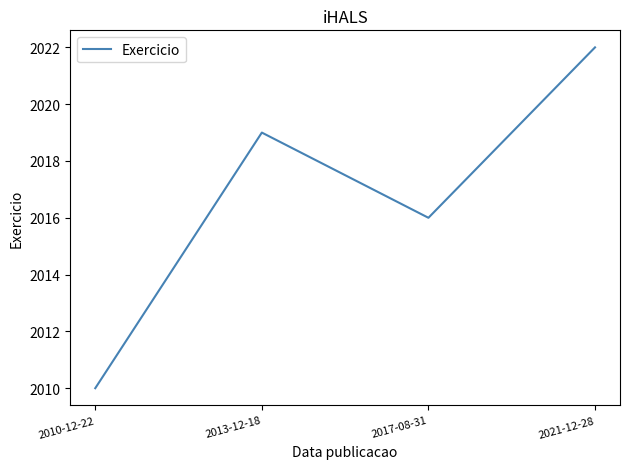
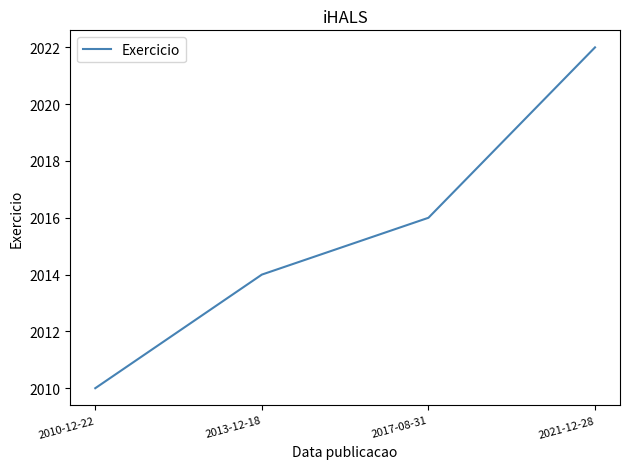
  {
    "2010-12-22": 2010,
-   "2013-12-18": 2019,
+   "2013-12-18": 2014,
    "2017-08-31": 2016,
    "2021-12-28": 2022
  }
